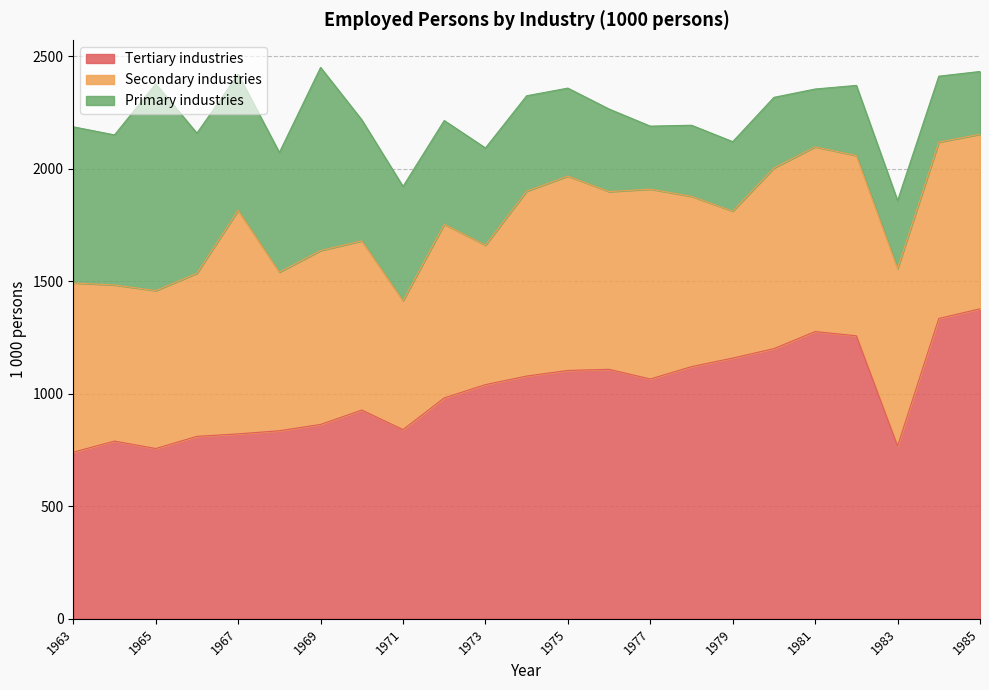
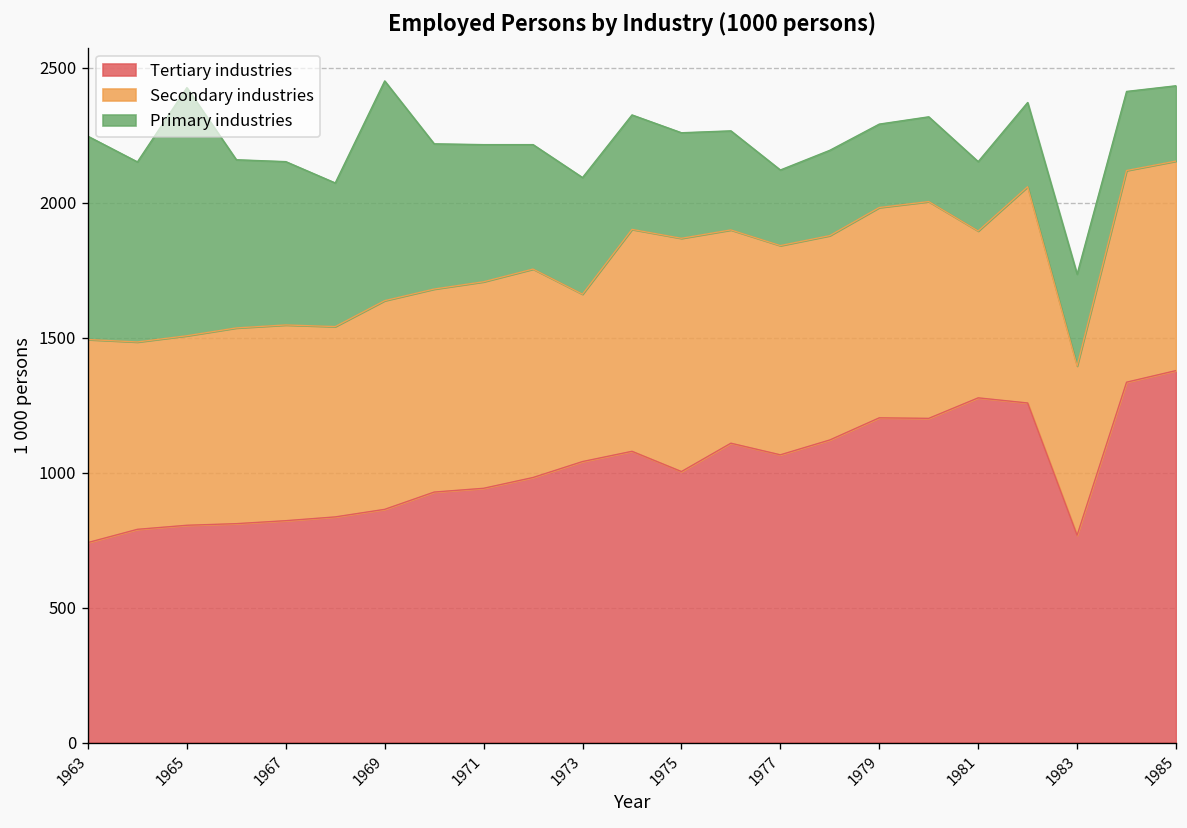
  {
    "Tertiary industries": {
      "1963": 740,
-     "1965": 760,
+     "1965": 810,
      "1967": 820,
      "1969": 860,
-     "1971": 840,
+     "1971": 940,
      "1973": 1040,
-     "1975": 1100,
+     "1975": 1000,
      "1977": 1070,
-     "1979": 1160,
+     "1979": 1200,
      "1981": 1280,
      "1983": 770,
      "1985": 1380
    },
    "Secondary industries": {
      "1963": 750,
      "1965": 700,
-     "1967": 990,
+     "1967": 730,
      "1969": 770,
-     "1971": 570,
+     "1971": 770,
      "1973": 620,
      "1975": 860,
-     "1977": 840,
-     "1979": 650,
-     "1981": 820,
-     "1983": 790,
+     "1977": 780,
+     "1979": 780,
+     "1981": 620,
+     "1983": 630,
      "1985": 780
    },
    "Primary industries": {
-     "1963": 690,
+     "1963": 750,
      "1969": 810,
      "1971": 510,
      "1973": 430,
      "1975": 390,
      "1977": 280,
      "1979": 310,
      "1981": 260,
-     "1983": 300,
+     "1983": 340,
      "1985": 280
    }
  }
